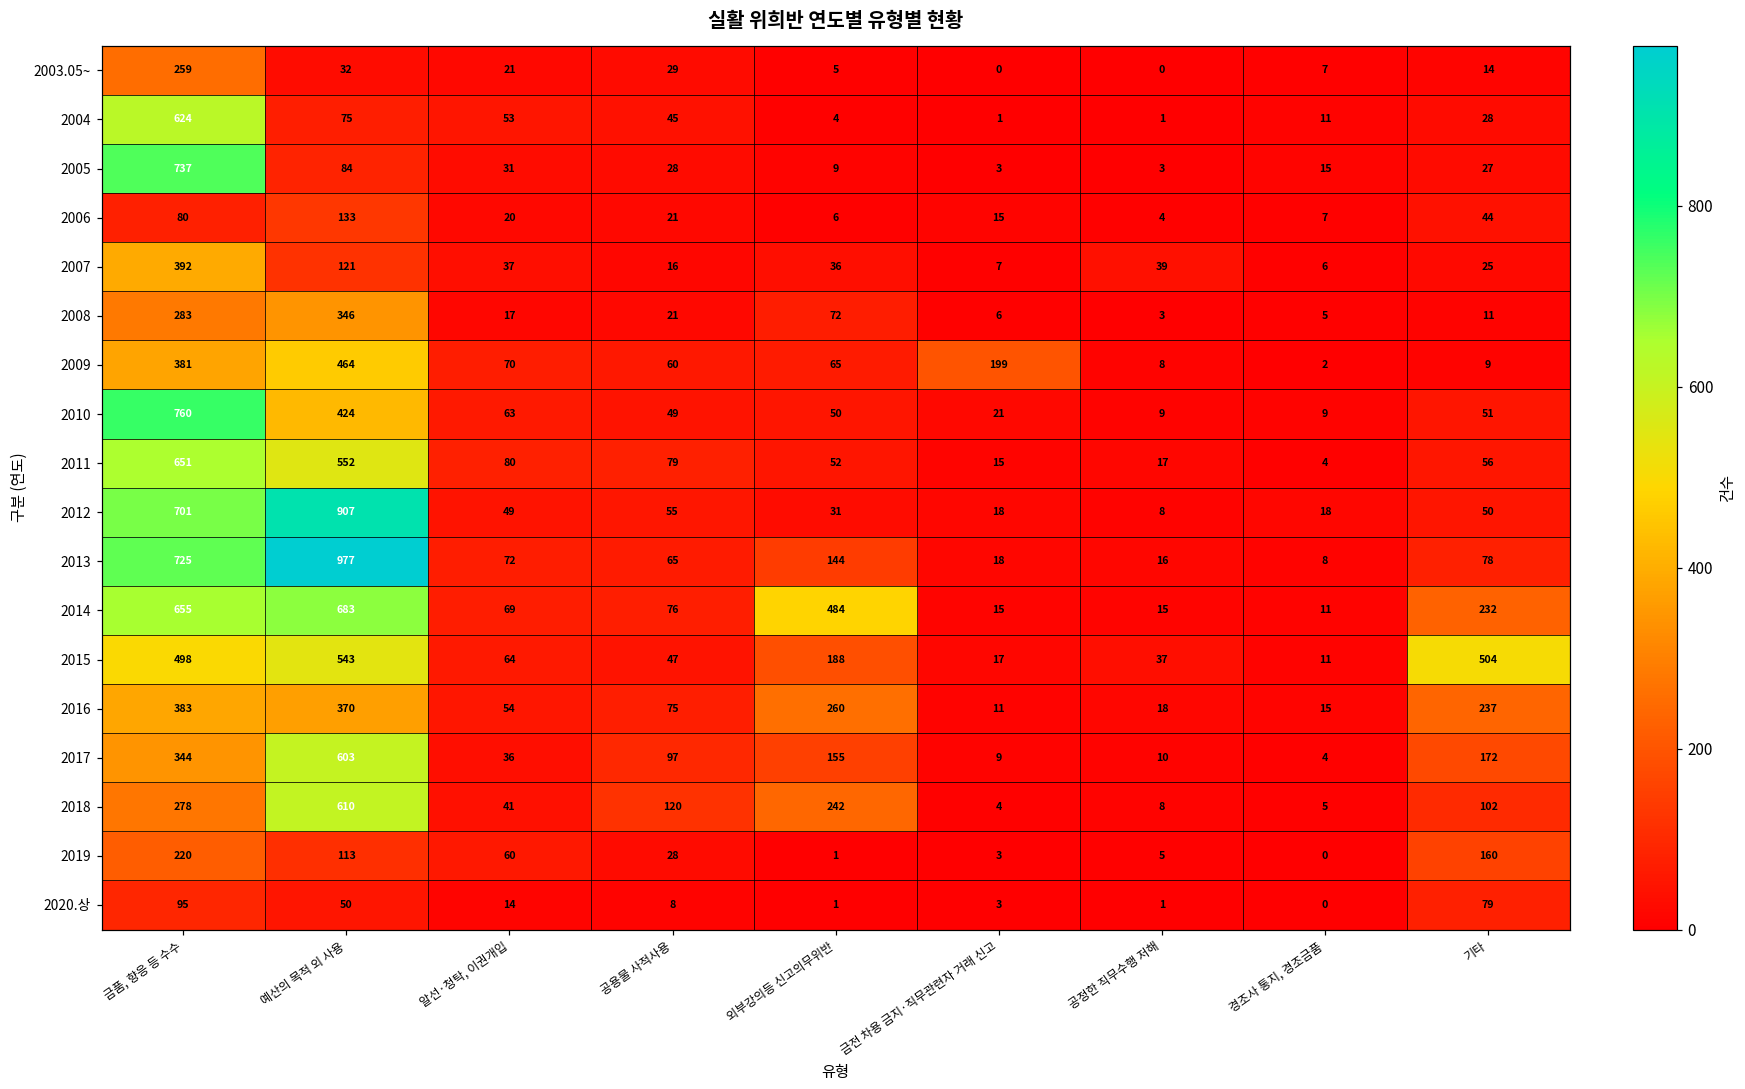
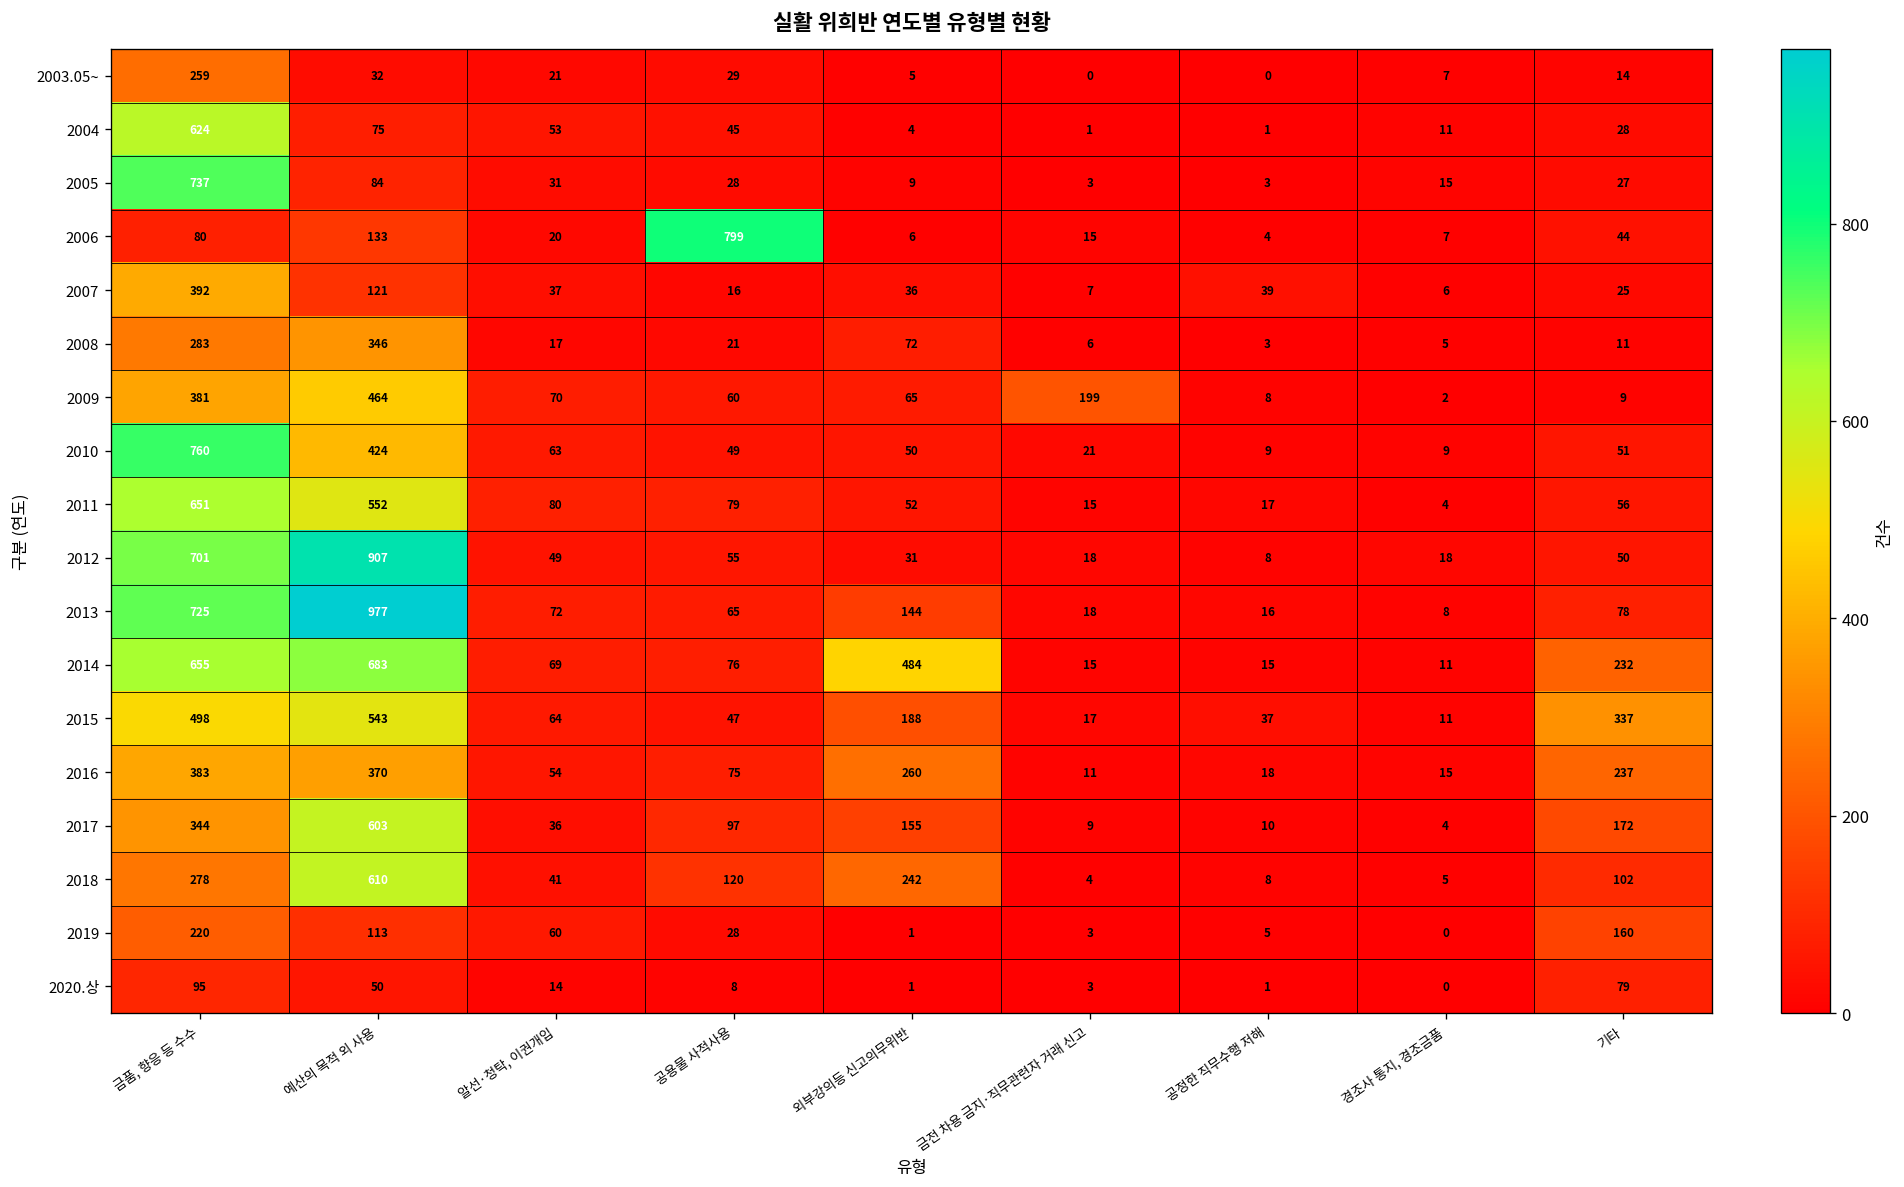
  {
    "2003.05~": {
      "금품, 향응 등 수수": 259,
      "예산의 목적 외 사용": 32,
      "알선·청탁, 이권개입": 21,
      "공용물 사적사용": 29,
      "외부강의등 신고의무위반": 5,
      "금전 차용 금지·직무관련자 거래 신고": 0,
      "공정한 직무수행 저해": 0,
      "경조사 통지, 경조금품": 7,
      "기타": 14
    },
    "2004": {
      "금품, 향응 등 수수": 624,
      "예산의 목적 외 사용": 75,
      "알선·청탁, 이권개입": 53,
      "공용물 사적사용": 45,
      "외부강의등 신고의무위반": 4,
      "금전 차용 금지·직무관련자 거래 신고": 1,
      "공정한 직무수행 저해": 1,
      "경조사 통지, 경조금품": 11,
      "기타": 28
    },
    "2005": {
      "금품, 향응 등 수수": 737,
      "예산의 목적 외 사용": 84,
      "알선·청탁, 이권개입": 31,
      "공용물 사적사용": 28,
      "외부강의등 신고의무위반": 9,
      "금전 차용 금지·직무관련자 거래 신고": 3,
      "공정한 직무수행 저해": 3,
      "경조사 통지, 경조금품": 15,
      "기타": 27
    },
    "2006": {
      "금품, 향응 등 수수": 80,
      "예산의 목적 외 사용": 133,
      "알선·청탁, 이권개입": 20,
-     "공용물 사적사용": 21,
+     "공용물 사적사용": 799,
      "외부강의등 신고의무위반": 6,
      "금전 차용 금지·직무관련자 거래 신고": 15,
      "공정한 직무수행 저해": 4,
      "경조사 통지, 경조금품": 7,
      "기타": 44
    },
    "2007": {
      "금품, 향응 등 수수": 392,
      "예산의 목적 외 사용": 121,
      "알선·청탁, 이권개입": 37,
      "공용물 사적사용": 16,
      "외부강의등 신고의무위반": 36,
      "금전 차용 금지·직무관련자 거래 신고": 7,
      "공정한 직무수행 저해": 39,
      "경조사 통지, 경조금품": 6,
      "기타": 25
    },
    "2008": {
      "금품, 향응 등 수수": 283,
      "예산의 목적 외 사용": 346,
      "알선·청탁, 이권개입": 17,
      "공용물 사적사용": 21,
      "외부강의등 신고의무위반": 72,
      "금전 차용 금지·직무관련자 거래 신고": 6,
      "공정한 직무수행 저해": 3,
      "경조사 통지, 경조금품": 5,
      "기타": 11
    },
    "2009": {
      "금품, 향응 등 수수": 381,
      "예산의 목적 외 사용": 464,
      "알선·청탁, 이권개입": 70,
      "공용물 사적사용": 60,
      "외부강의등 신고의무위반": 65,
      "금전 차용 금지·직무관련자 거래 신고": 199,
      "공정한 직무수행 저해": 8,
      "경조사 통지, 경조금품": 2,
      "기타": 9
    },
    "2010": {
      "금품, 향응 등 수수": 760,
      "예산의 목적 외 사용": 424,
      "알선·청탁, 이권개입": 63,
      "공용물 사적사용": 49,
      "외부강의등 신고의무위반": 50,
      "금전 차용 금지·직무관련자 거래 신고": 21,
      "공정한 직무수행 저해": 9,
      "경조사 통지, 경조금품": 9,
      "기타": 51
    },
    "2011": {
      "금품, 향응 등 수수": 651,
      "예산의 목적 외 사용": 552,
      "알선·청탁, 이권개입": 80,
      "공용물 사적사용": 79,
      "외부강의등 신고의무위반": 52,
      "금전 차용 금지·직무관련자 거래 신고": 15,
      "공정한 직무수행 저해": 17,
      "경조사 통지, 경조금품": 4,
      "기타": 56
    },
    "2012": {
      "금품, 향응 등 수수": 701,
      "예산의 목적 외 사용": 907,
      "알선·청탁, 이권개입": 49,
      "공용물 사적사용": 55,
      "외부강의등 신고의무위반": 31,
      "금전 차용 금지·직무관련자 거래 신고": 18,
      "공정한 직무수행 저해": 8,
      "경조사 통지, 경조금품": 18,
      "기타": 50
    },
    "2013": {
      "금품, 향응 등 수수": 725,
      "예산의 목적 외 사용": 977,
      "알선·청탁, 이권개입": 72,
      "공용물 사적사용": 65,
      "외부강의등 신고의무위반": 144,
      "금전 차용 금지·직무관련자 거래 신고": 18,
      "공정한 직무수행 저해": 16,
      "경조사 통지, 경조금품": 8,
      "기타": 78
    },
    "2014": {
      "금품, 향응 등 수수": 655,
      "예산의 목적 외 사용": 683,
      "알선·청탁, 이권개입": 69,
      "공용물 사적사용": 76,
      "외부강의등 신고의무위반": 484,
      "금전 차용 금지·직무관련자 거래 신고": 15,
      "공정한 직무수행 저해": 15,
      "경조사 통지, 경조금품": 11,
      "기타": 232
    },
    "2015": {
      "금품, 향응 등 수수": 498,
      "예산의 목적 외 사용": 543,
      "알선·청탁, 이권개입": 64,
      "공용물 사적사용": 47,
      "외부강의등 신고의무위반": 188,
      "금전 차용 금지·직무관련자 거래 신고": 17,
      "공정한 직무수행 저해": 37,
      "경조사 통지, 경조금품": 11,
-     "기타": 504
+     "기타": 337
    },
    "2016": {
      "금품, 향응 등 수수": 383,
      "예산의 목적 외 사용": 370,
      "알선·청탁, 이권개입": 54,
      "공용물 사적사용": 75,
      "외부강의등 신고의무위반": 260,
      "금전 차용 금지·직무관련자 거래 신고": 11,
      "공정한 직무수행 저해": 18,
      "경조사 통지, 경조금품": 15,
      "기타": 237
    },
    "2017": {
      "금품, 향응 등 수수": 344,
      "예산의 목적 외 사용": 603,
      "알선·청탁, 이권개입": 36,
      "공용물 사적사용": 97,
      "외부강의등 신고의무위반": 155,
      "금전 차용 금지·직무관련자 거래 신고": 9,
      "공정한 직무수행 저해": 10,
      "경조사 통지, 경조금품": 4,
      "기타": 172
    },
    "2018": {
      "금품, 향응 등 수수": 278,
      "예산의 목적 외 사용": 610,
      "알선·청탁, 이권개입": 41,
      "공용물 사적사용": 120,
      "외부강의등 신고의무위반": 242,
      "금전 차용 금지·직무관련자 거래 신고": 4,
      "공정한 직무수행 저해": 8,
      "경조사 통지, 경조금품": 5,
      "기타": 102
    },
    "2019": {
      "금품, 향응 등 수수": 220,
      "예산의 목적 외 사용": 113,
      "알선·청탁, 이권개입": 60,
      "공용물 사적사용": 28,
      "외부강의등 신고의무위반": 1,
      "금전 차용 금지·직무관련자 거래 신고": 3,
      "공정한 직무수행 저해": 5,
      "경조사 통지, 경조금품": 0,
      "기타": 160
    },
    "2020.상": {
      "금품, 향응 등 수수": 95,
      "예산의 목적 외 사용": 50,
      "알선·청탁, 이권개입": 14,
      "공용물 사적사용": 8,
      "외부강의등 신고의무위반": 1,
      "금전 차용 금지·직무관련자 거래 신고": 3,
      "공정한 직무수행 저해": 1,
      "경조사 통지, 경조금품": 0,
      "기타": 79
    }
  }
